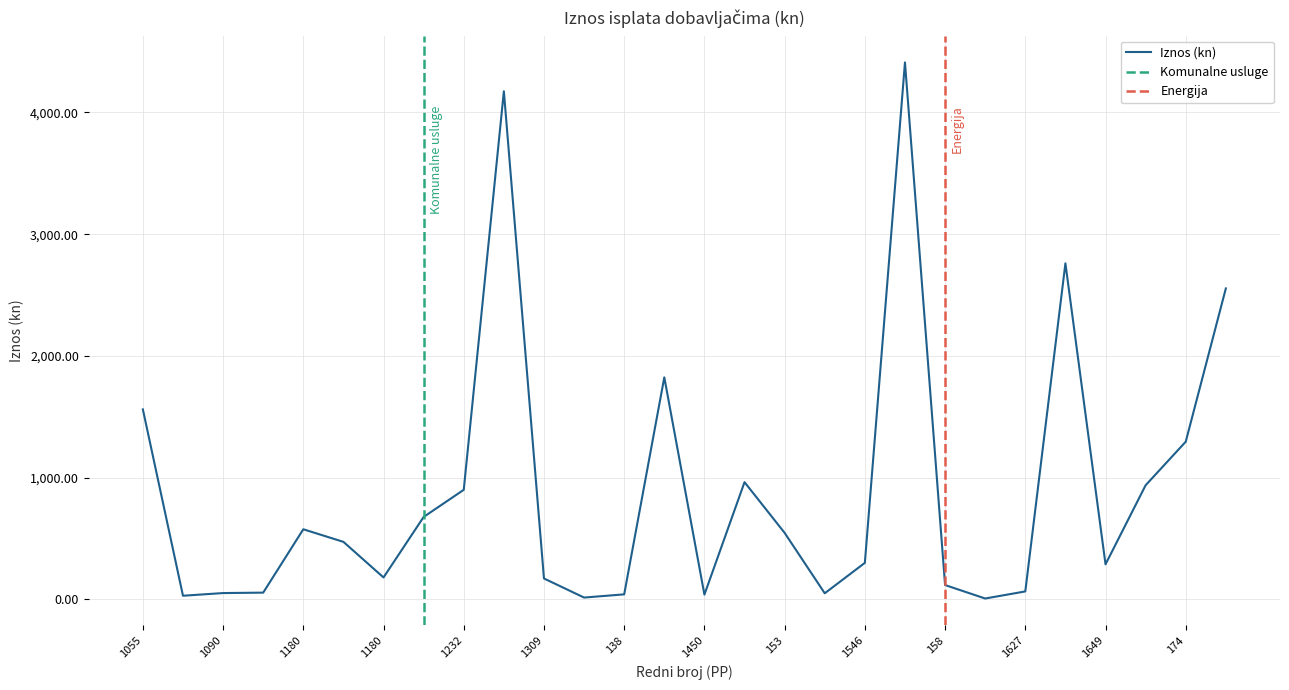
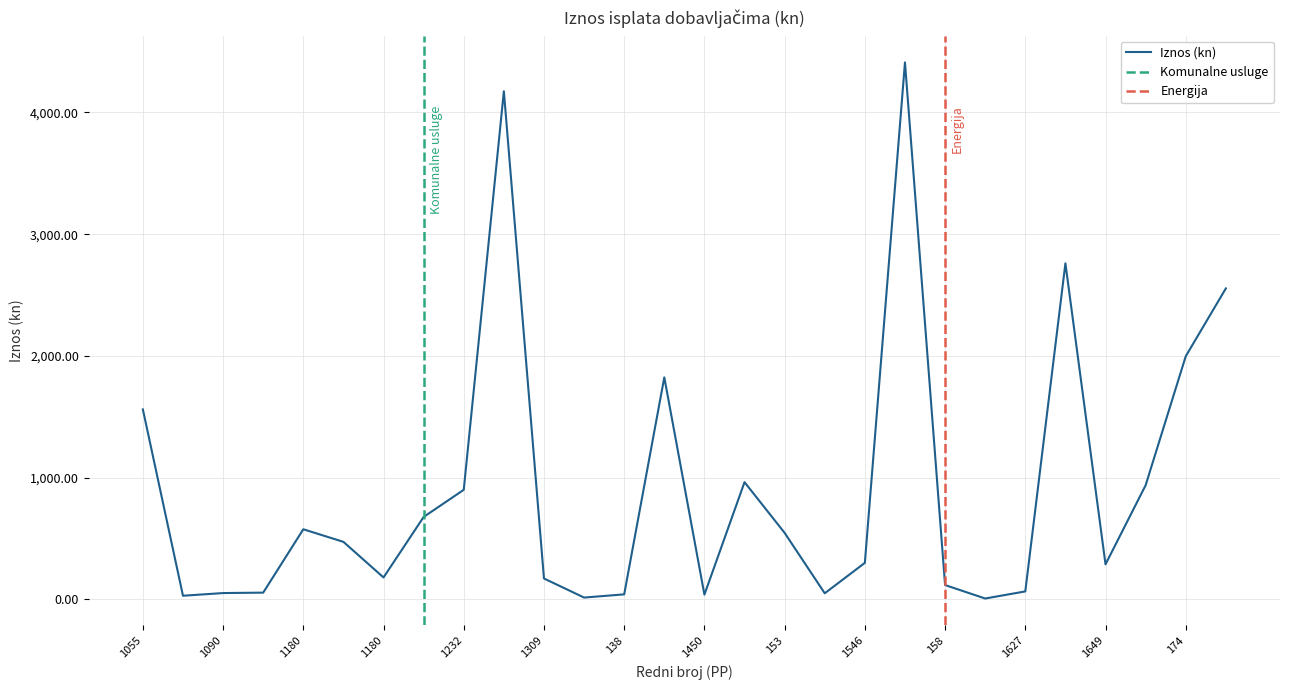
  {
    "1055": "1,560",
    "1090": "50",
    "1232": "900",
    "1309": "170",
    "138": "40",
    "1450": "40",
    "153": "550",
    "1546": "300",
    "158": "120",
    "1627": "70",
    "1649": "290",
-   "174": "1,300"
+   "174": "2,000"
  }
